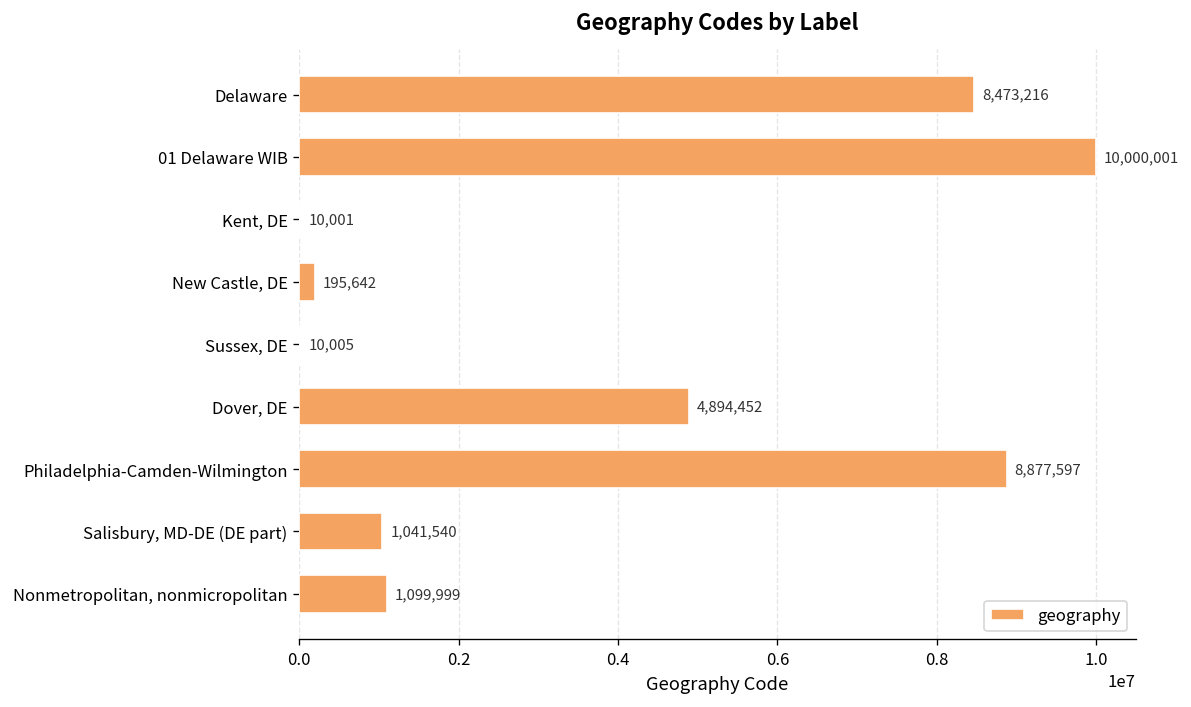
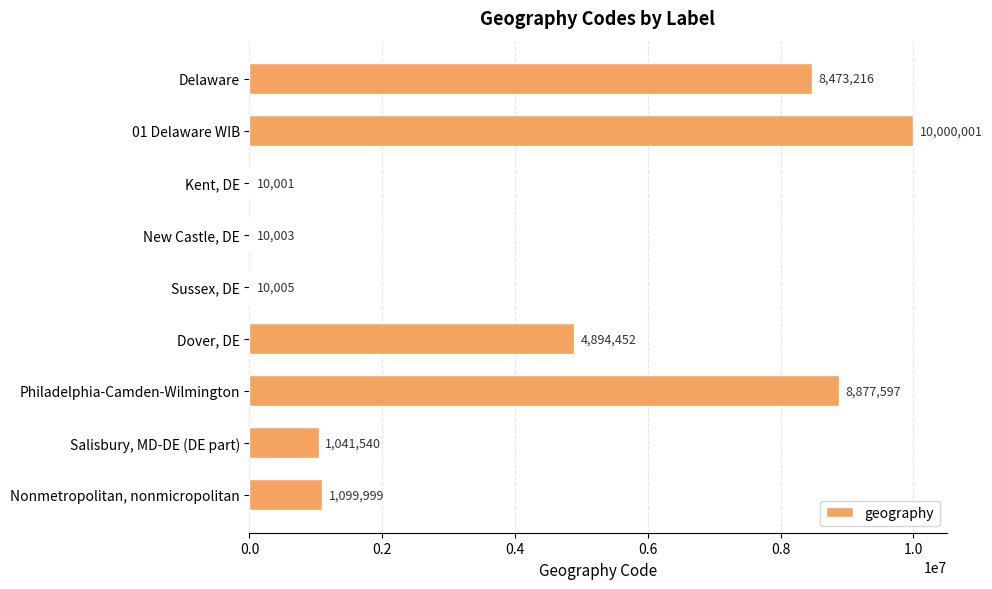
  {
    "Delaware": "8,473,216",
    "01 Delaware WIB": "10,000,001",
    "Kent, DE": "10,001",
-   "New Castle, DE": "195,642",
+   "New Castle, DE": "10,003",
    "Sussex, DE": "10,005",
    "Dover, DE": "4,894,452",
    "Philadelphia-Camden-Wilmington": "8,877,597",
    "Salisbury, MD-DE (DE part)": "1,041,540",
    "Nonmetropolitan, nonmicropolitan": "1,099,999"
  }
